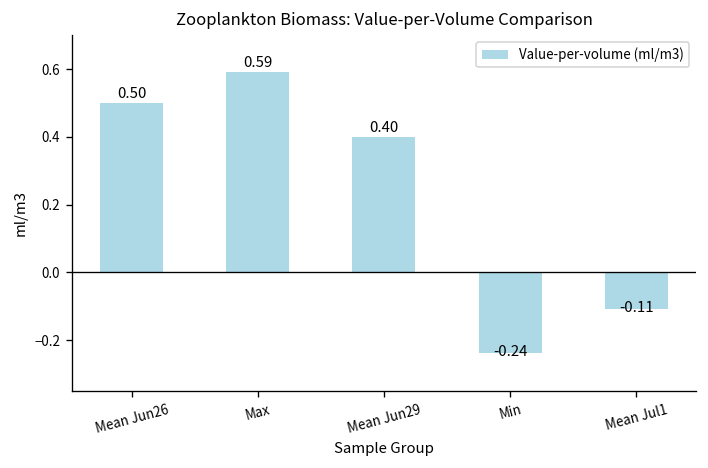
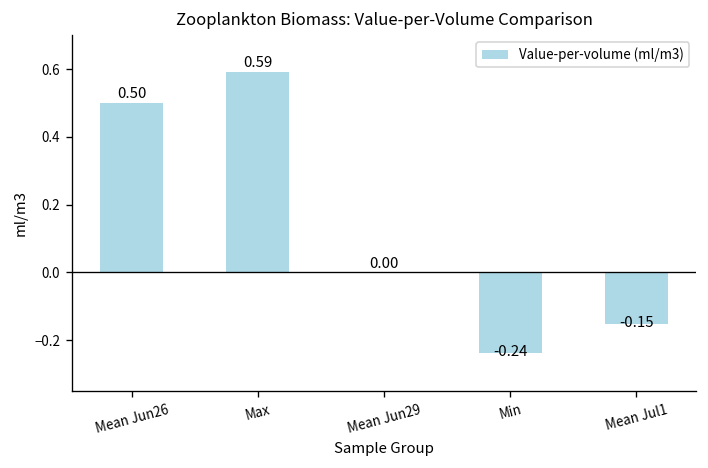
  {
    "Mean Jun26": 0.50,
    "Max": 0.59,
-   "Mean Jun29": 0.40,
+   "Mean Jun29": 0.00,
    "Min": -0.24,
-   "Mean Jul1": -0.11
+   "Mean Jul1": -0.15
  }
